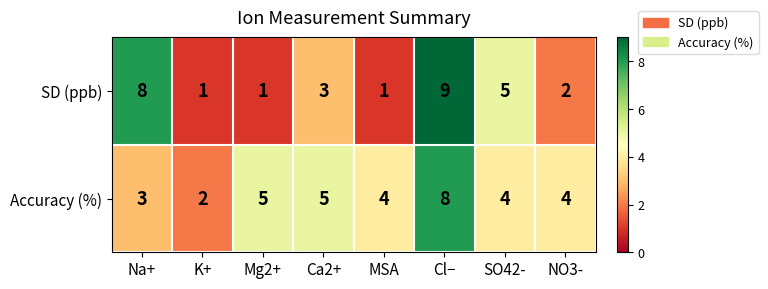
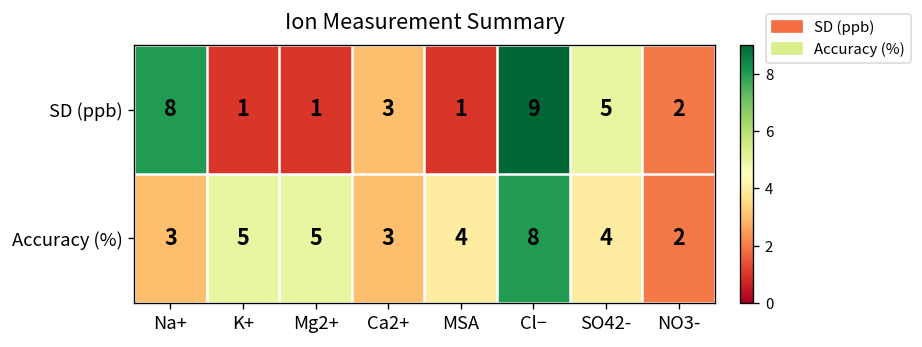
  {
    "SD (ppb)": {
      "Na+": 8,
      "K+": 1,
      "Mg2+": 1,
      "Ca2+": 3,
      "MSA": 1,
      "Cl−": 9,
      "SO42-": 5,
      "NO3-": 2
    },
    "Accuracy (%)": {
      "Na+": 3,
-     "K+": 2,
+     "K+": 5,
      "Mg2+": 5,
-     "Ca2+": 5,
+     "Ca2+": 3,
      "MSA": 4,
      "Cl−": 8,
      "SO42-": 4,
-     "NO3-": 4
+     "NO3-": 2
    }
  }
